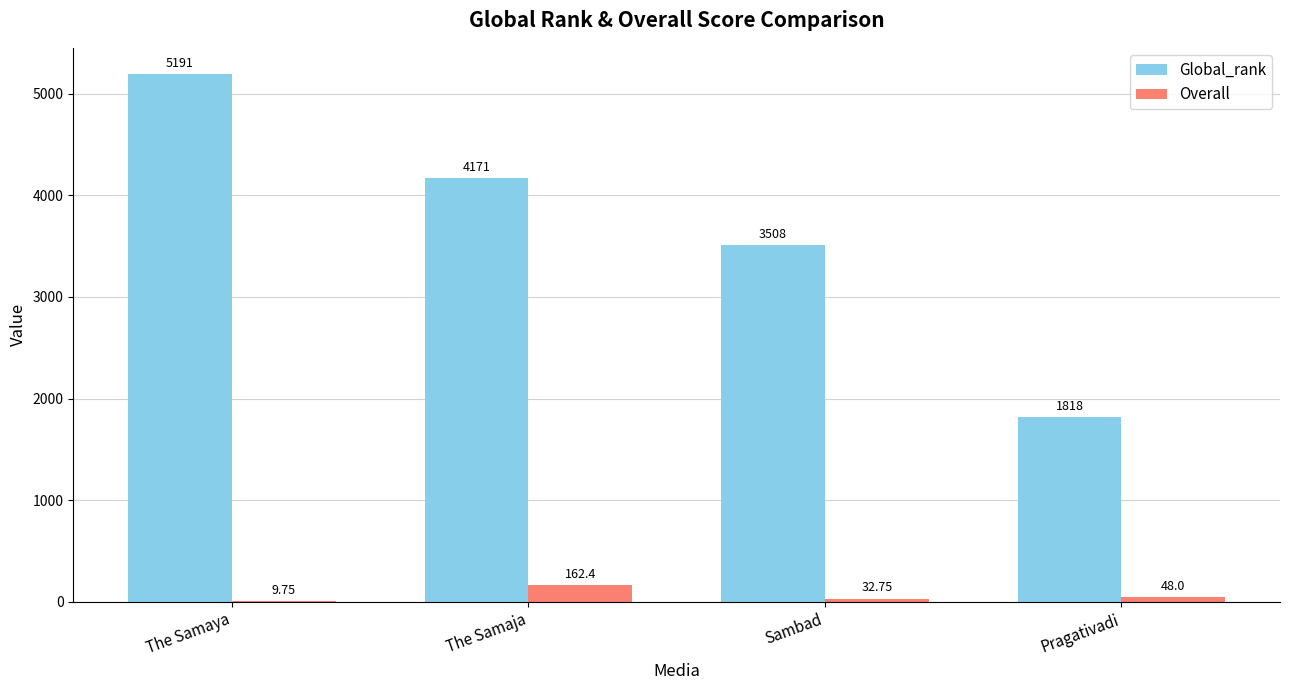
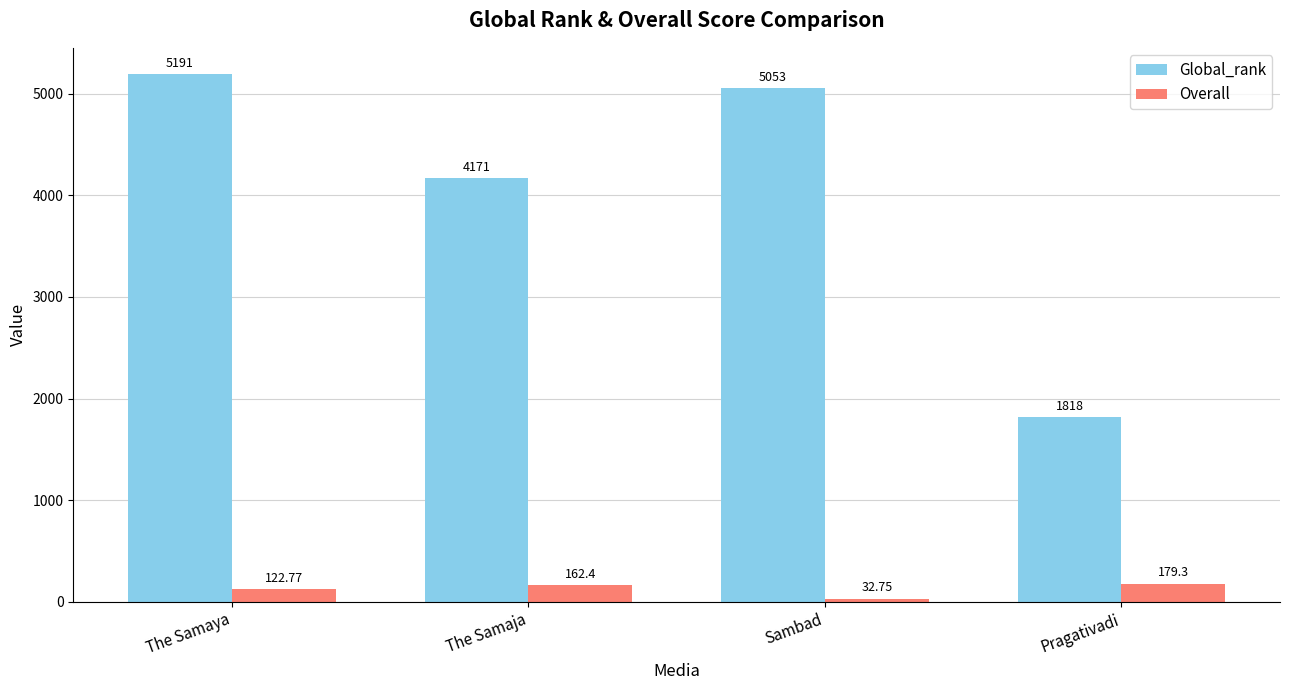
  {
    "Global_rank": {
      "The Samaya": 5191,
      "The Samaja": 4171,
-     "Sambad": 3508,
+     "Sambad": 5053,
      "Pragativadi": 1818
    },
    "Overall": {
-     "The Samaya": 9.75,
+     "The Samaya": 122.77,
      "The Samaja": 162.4,
      "Sambad": 32.75,
-     "Pragativadi": 48.0
+     "Pragativadi": 179.3
    }
  }
